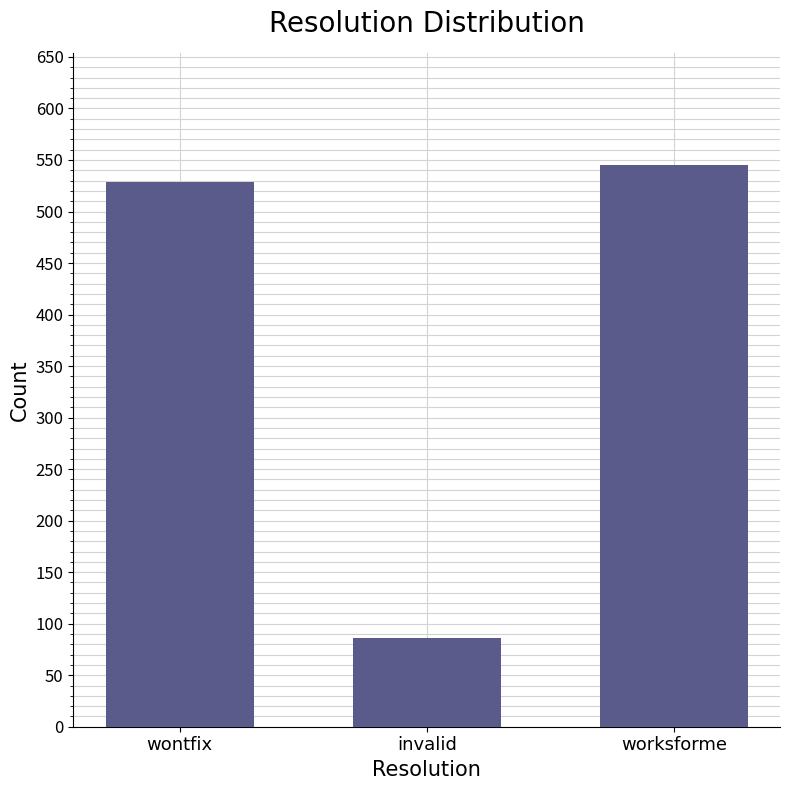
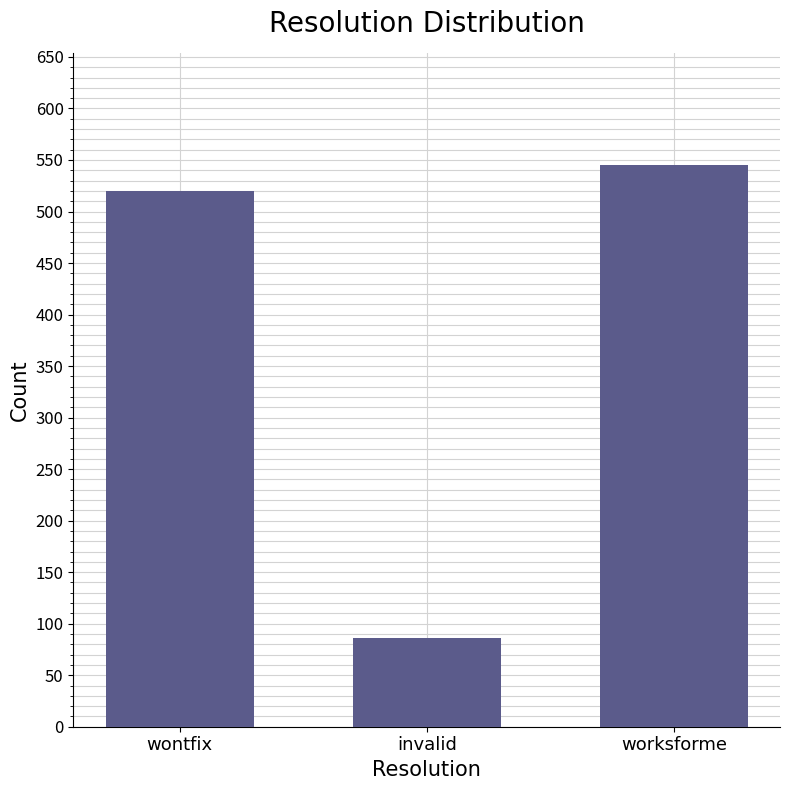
  {
-   "wontfix": 529,
+   "wontfix": 520,
    "invalid": 86,
    "worksforme": 545
  }
